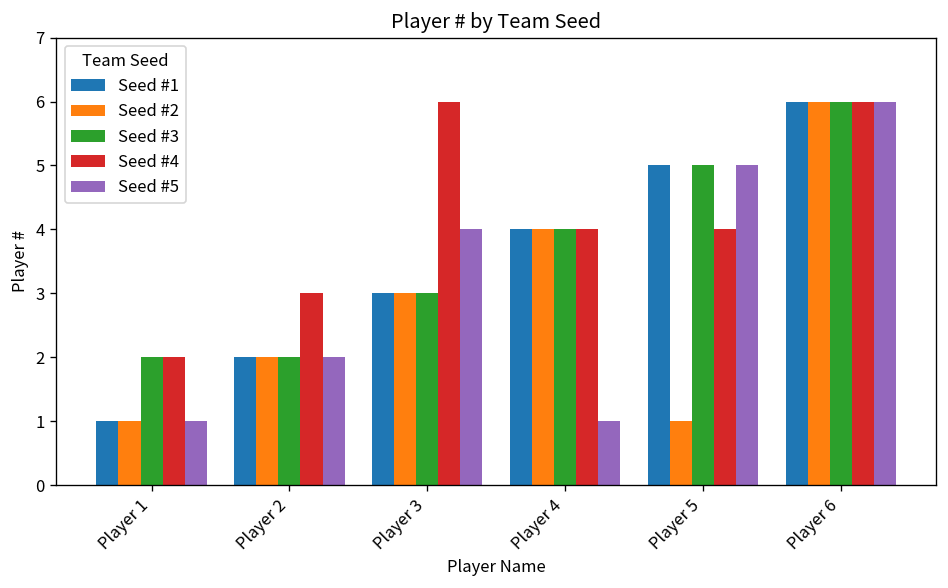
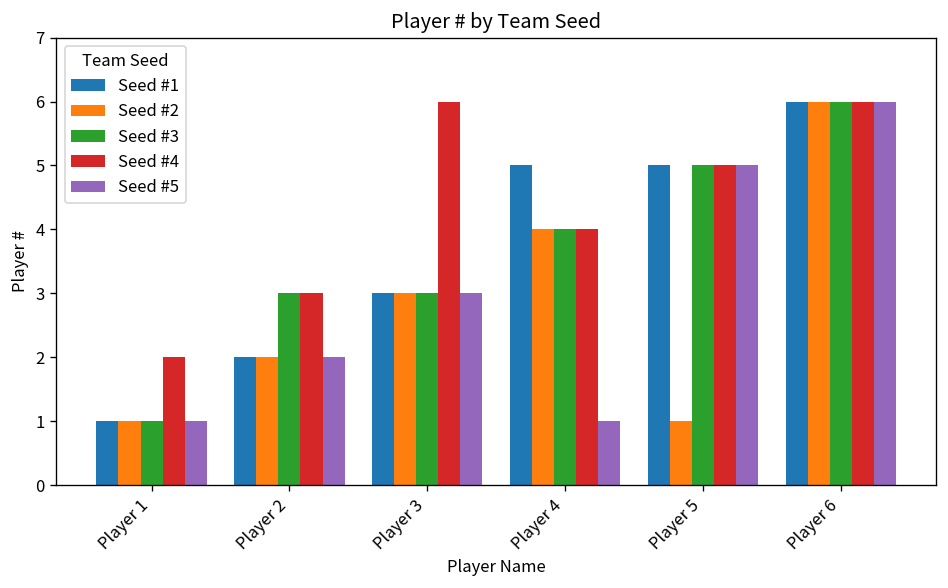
  {
    "Seed #1": {
      "Player 1": 1,
      "Player 2": 2,
      "Player 3": 3,
-     "Player 4": 4,
+     "Player 4": 5,
      "Player 5": 5,
      "Player 6": 6
    },
    "Seed #2": {
      "Player 1": 1,
      "Player 2": 2,
      "Player 3": 3,
      "Player 4": 4,
      "Player 5": 1,
      "Player 6": 6
    },
    "Seed #3": {
-     "Player 1": 2,
-     "Player 2": 2,
+     "Player 1": 1,
+     "Player 2": 3,
      "Player 3": 3,
      "Player 4": 4,
      "Player 5": 5,
      "Player 6": 6
    },
    "Seed #4": {
      "Player 1": 2,
      "Player 2": 3,
      "Player 3": 6,
      "Player 4": 4,
-     "Player 5": 4,
+     "Player 5": 5,
      "Player 6": 6
    },
    "Seed #5": {
      "Player 1": 1,
      "Player 2": 2,
-     "Player 3": 4,
+     "Player 3": 3,
      "Player 4": 1,
      "Player 5": 5,
      "Player 6": 6
    }
  }
